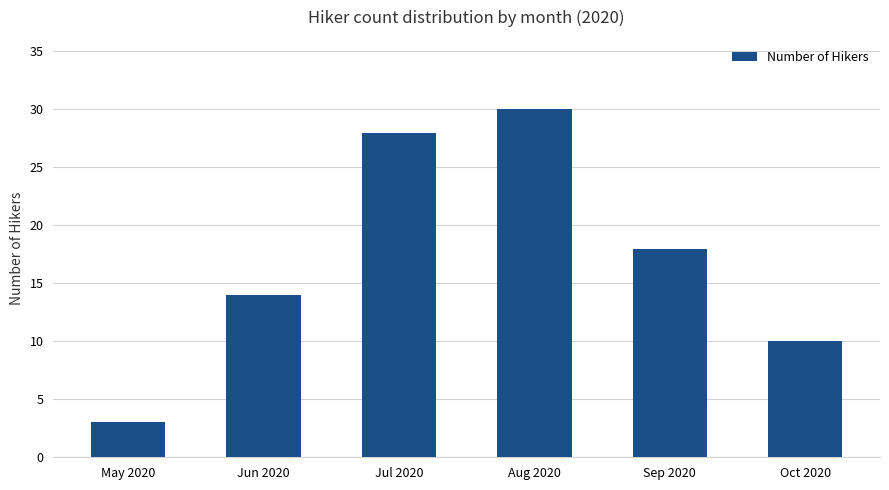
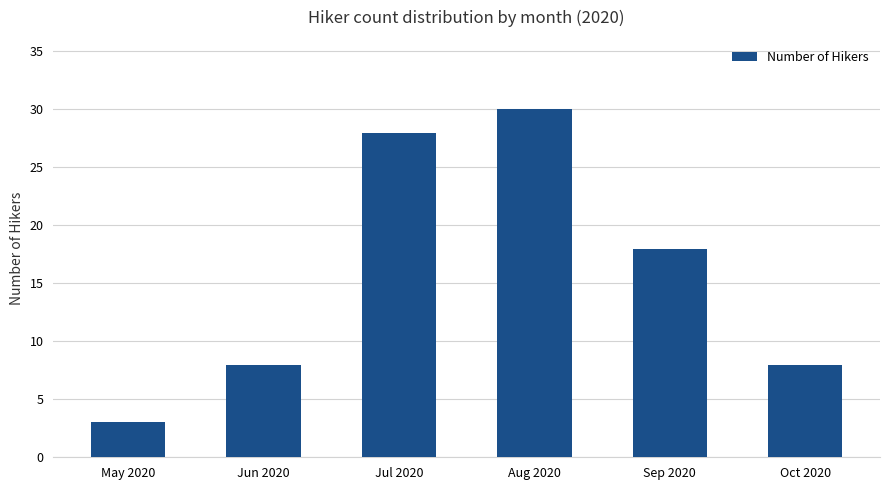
  {
    "May 2020": 3,
-   "Jun 2020": 14,
+   "Jun 2020": 8,
    "Jul 2020": 28,
    "Aug 2020": 30,
    "Sep 2020": 18,
-   "Oct 2020": 10
+   "Oct 2020": 8
  }
